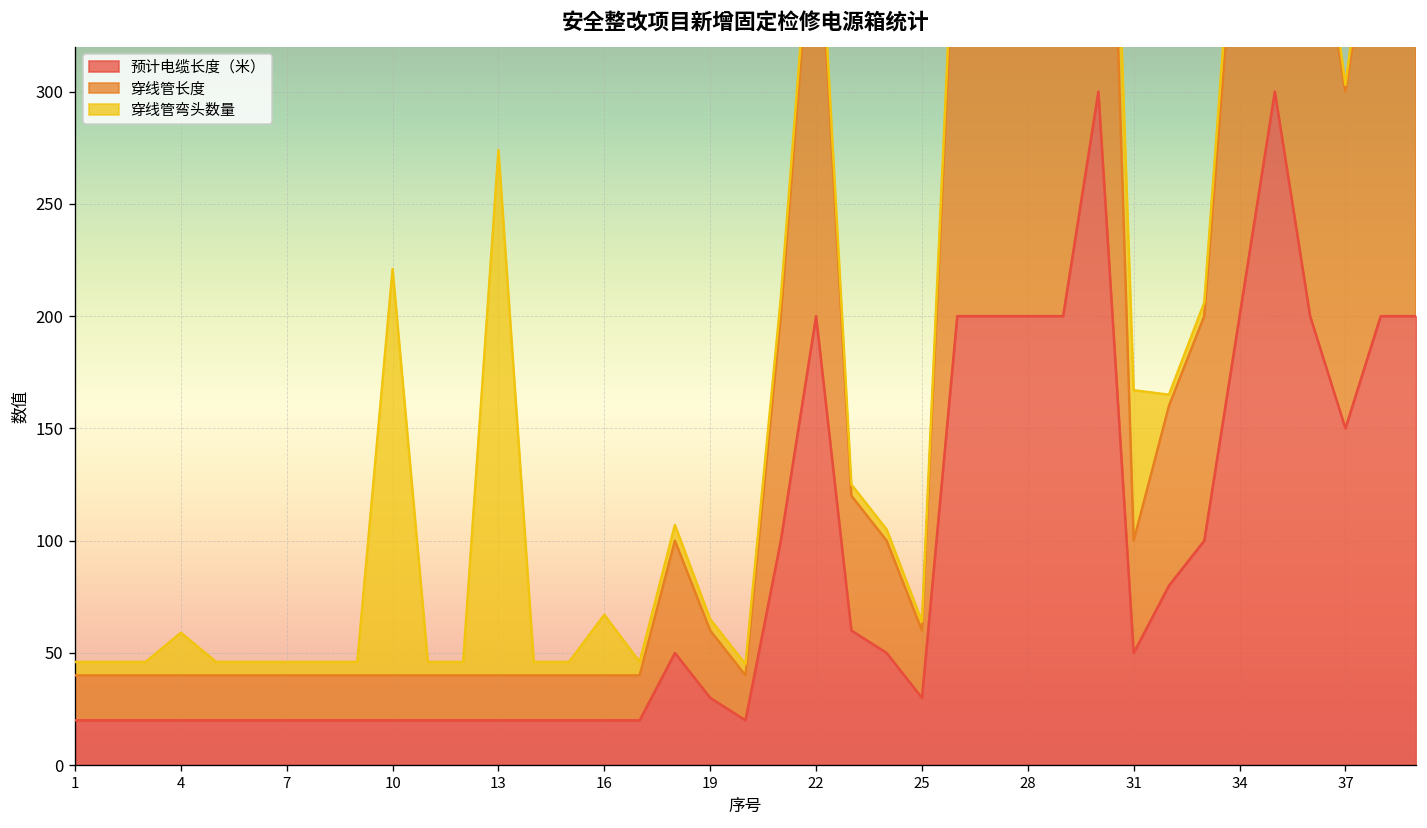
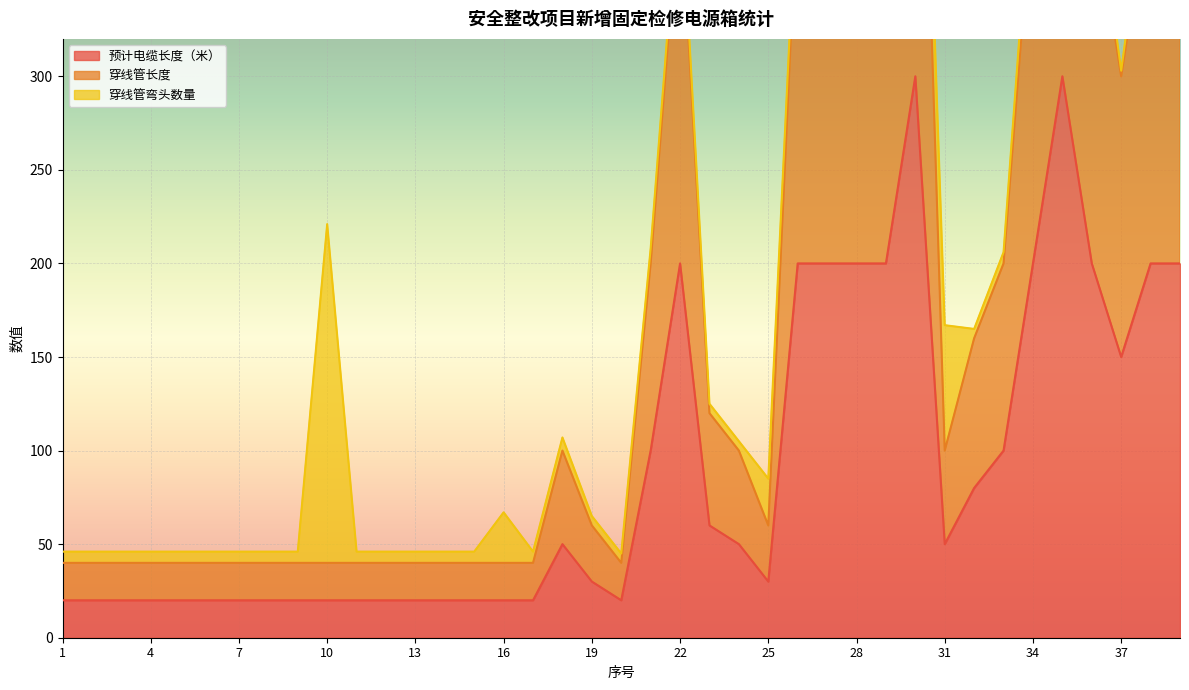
  {
    "穿线管弯头数量": {
      "1": 6,
-     "4": 19,
+     "4": 6,
      "7": 6,
      "10": 181,
-     "13": 234,
+     "13": 6,
      "16": 27,
      "19": 5,
-     "25": 4,
+     "25": 25,
      "31": 67,
      "37": 3
    }
  }
